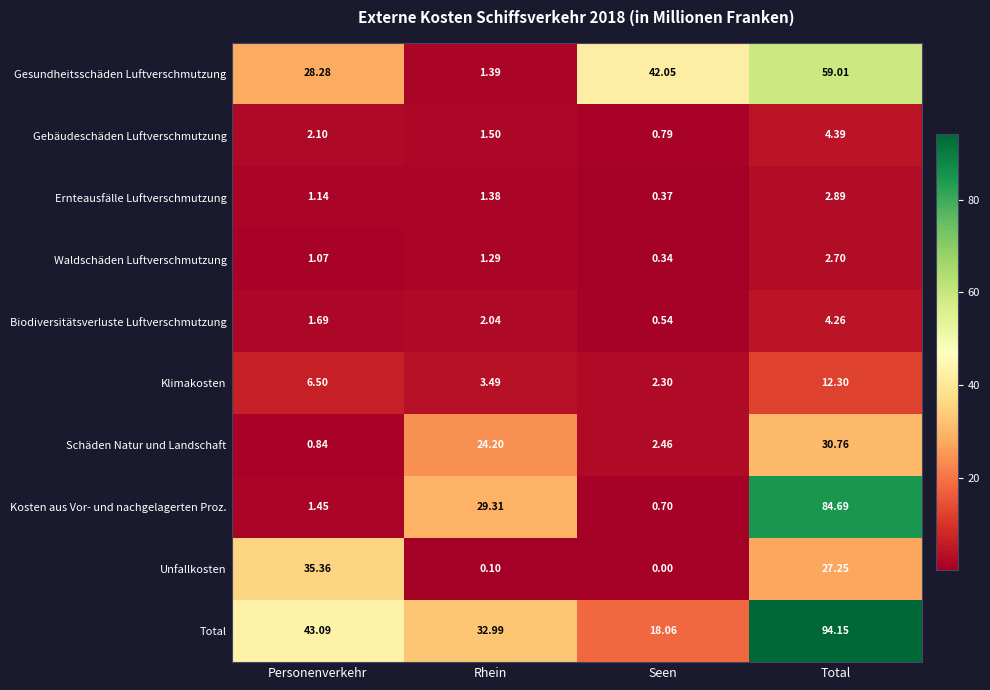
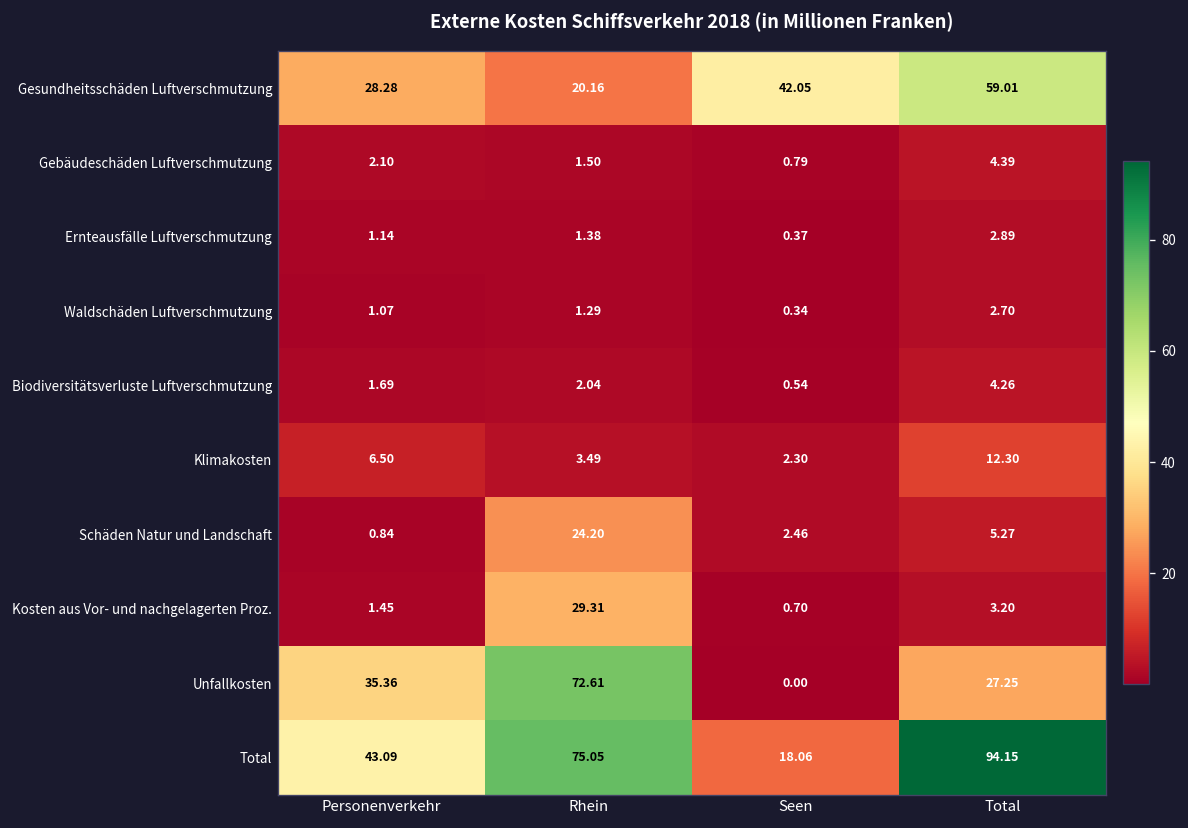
  {
    "Gesundheitsschäden Luftverschmutzung": {
      "Personenverkehr": 28.28,
-     "Rhein": 1.39,
+     "Rhein": 20.16,
      "Seen": 42.05,
      "Total": 59.01
    },
    "Gebäudeschäden Luftverschmutzung": {
      "Personenverkehr": 2.10,
      "Rhein": 1.50,
      "Seen": 0.79,
      "Total": 4.39
    },
    "Ernteausfälle Luftverschmutzung": {
      "Personenverkehr": 1.14,
      "Rhein": 1.38,
      "Seen": 0.37,
      "Total": 2.89
    },
    "Waldschäden Luftverschmutzung": {
      "Personenverkehr": 1.07,
      "Rhein": 1.29,
      "Seen": 0.34,
      "Total": 2.70
    },
    "Biodiversitätsverluste Luftverschmutzung": {
      "Personenverkehr": 1.69,
      "Rhein": 2.04,
      "Seen": 0.54,
      "Total": 4.26
    },
    "Klimakosten": {
      "Personenverkehr": 6.50,
      "Rhein": 3.49,
      "Seen": 2.30,
      "Total": 12.30
    },
    "Schäden Natur und Landschaft": {
      "Personenverkehr": 0.84,
      "Rhein": 24.20,
      "Seen": 2.46,
-     "Total": 30.76
+     "Total": 5.27
    },
    "Kosten aus Vor- und nachgelagerten Proz.": {
      "Personenverkehr": 1.45,
      "Rhein": 29.31,
      "Seen": 0.70,
-     "Total": 84.69
+     "Total": 3.20
    },
    "Unfallkosten": {
      "Personenverkehr": 35.36,
-     "Rhein": 0.10,
+     "Rhein": 72.61,
      "Seen": 0.00,
      "Total": 27.25
    },
    "Total": {
      "Personenverkehr": 43.09,
-     "Rhein": 32.99,
+     "Rhein": 75.05,
      "Seen": 18.06,
      "Total": 94.15
    }
  }
